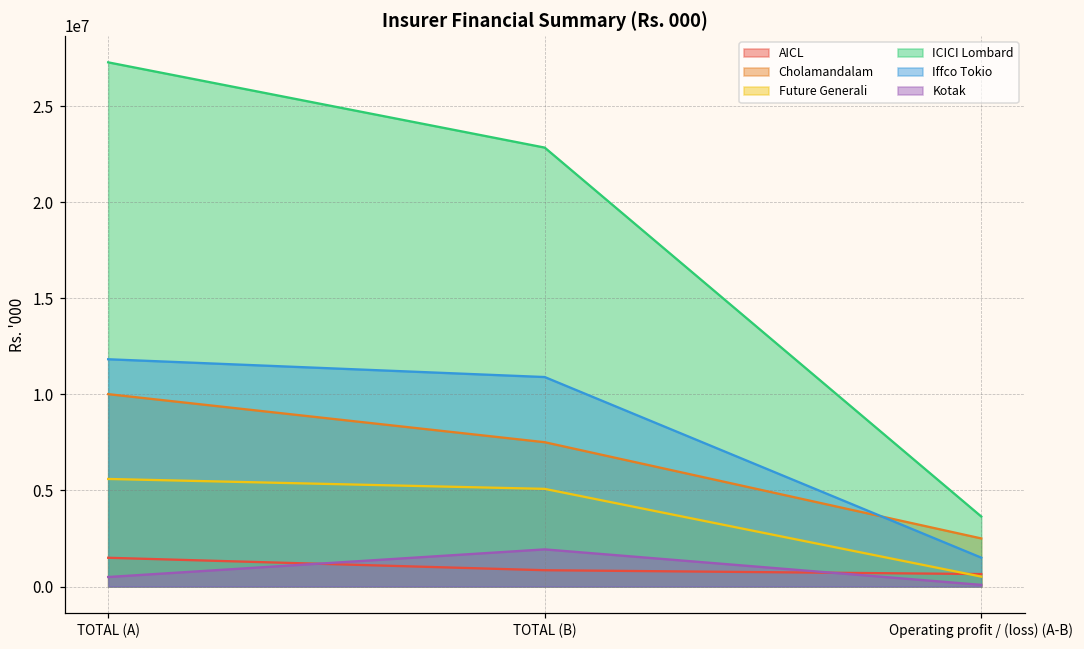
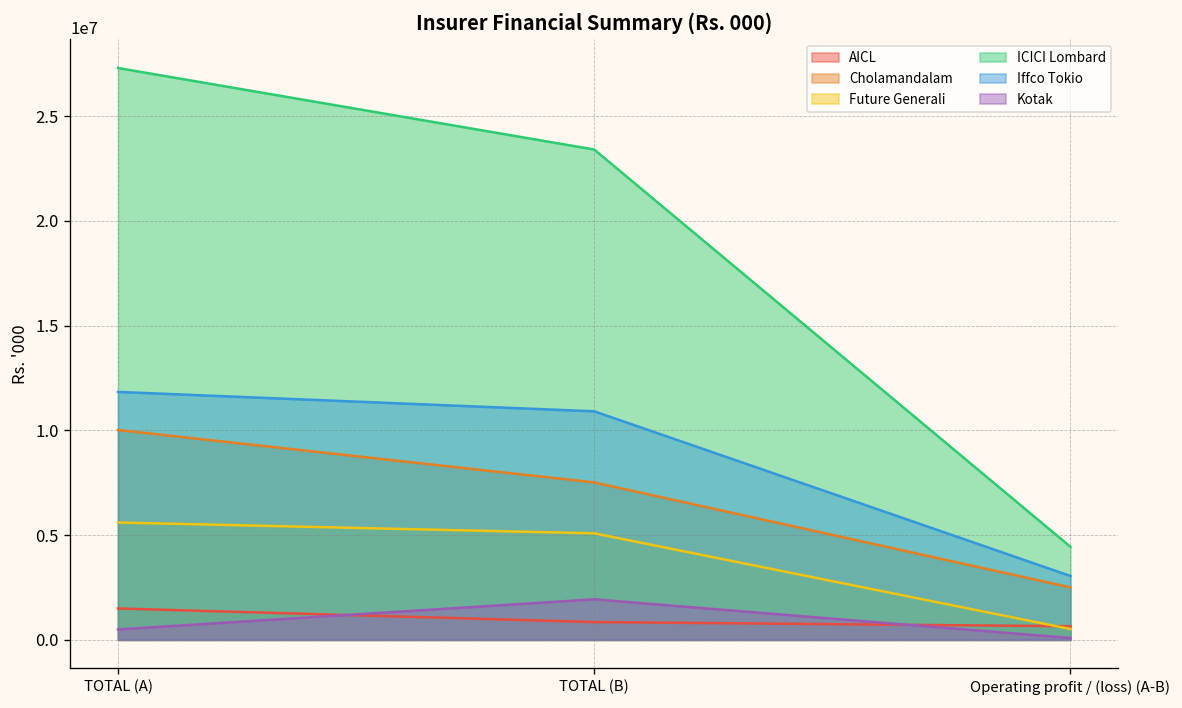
  {
    "ICICI Lombard": {
      "TOTAL (A)": 27300000,
-     "TOTAL (B)": 22900000,
-     "Operating profit / (loss) (A-B)": 3600000
+     "TOTAL (B)": 23400000,
+     "Operating profit / (loss) (A-B)": 4400000
    },
    "Iffco Tokio": {
      "TOTAL (A)": 11800000,
      "TOTAL (B)": 10900000,
-     "Operating profit / (loss) (A-B)": 1500000
+     "Operating profit / (loss) (A-B)": 3000000
    },
    "Kotak": {
      "TOTAL (A)": 500000,
      "TOTAL (B)": 1900000,
      "Operating profit / (loss) (A-B)": 100000
    }
  }
